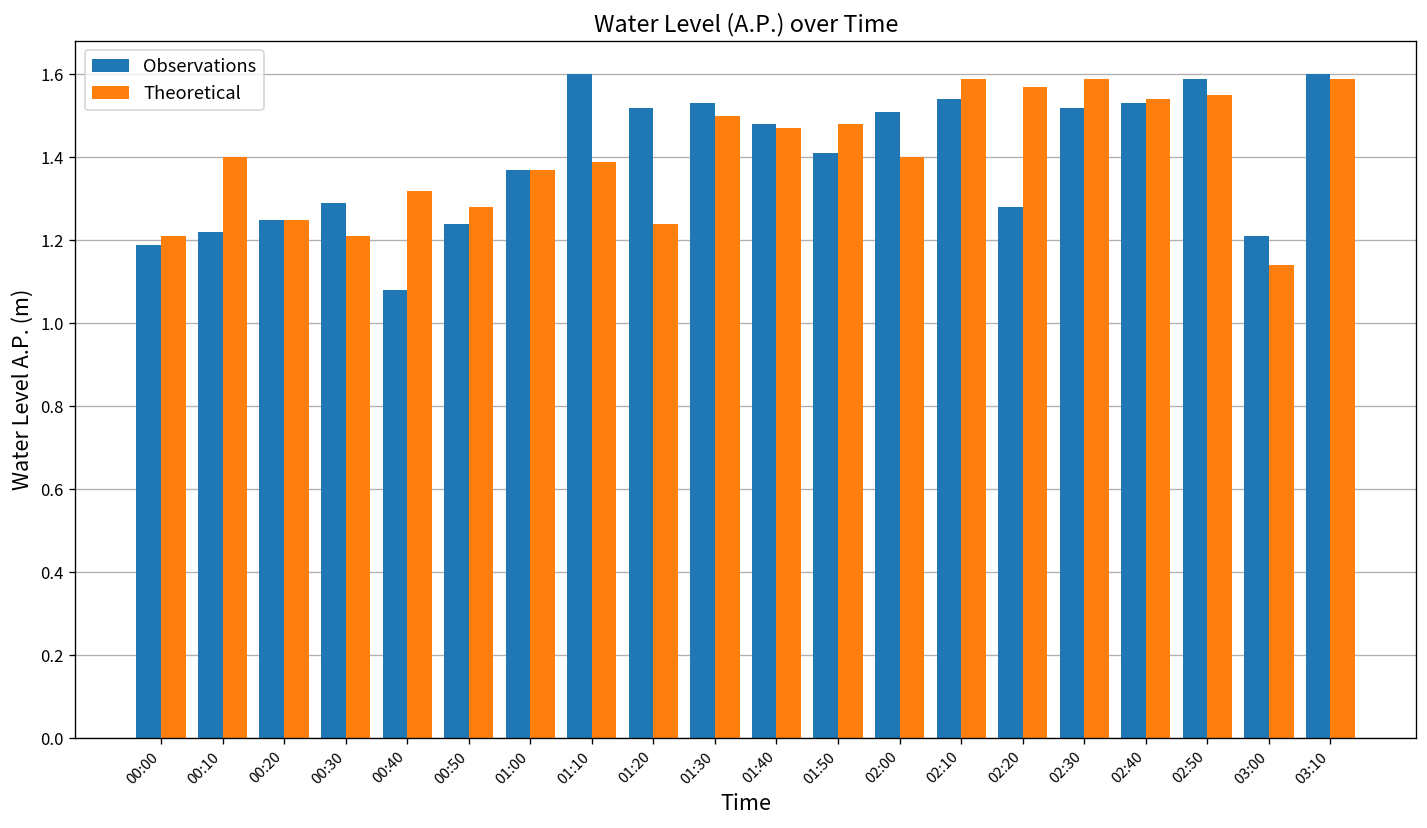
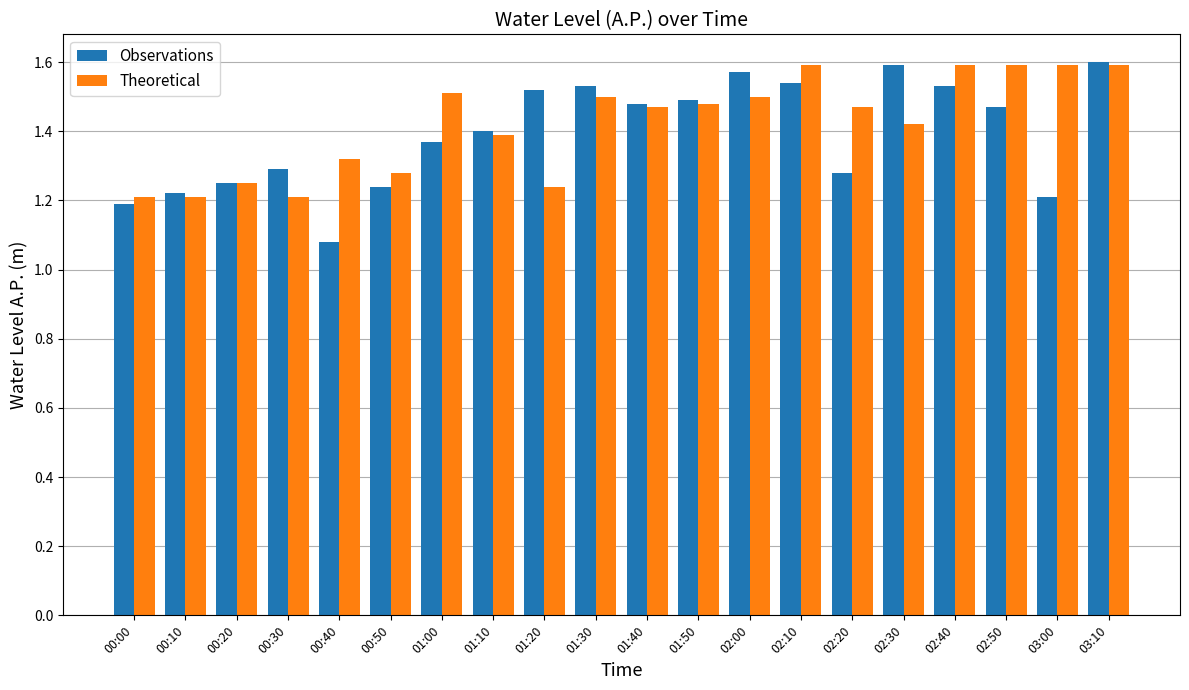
  {
    "Observations": {
      "00:00": 1.19,
      "00:10": 1.22,
      "00:20": 1.25,
      "00:30": 1.29,
      "00:40": 1.08,
      "00:50": 1.24,
      "01:00": 1.37,
-     "01:10": 1.6,
+     "01:10": 1.4,
      "01:20": 1.52,
      "01:30": 1.53,
      "01:40": 1.48,
-     "01:50": 1.41,
-     "02:00": 1.51,
+     "01:50": 1.49,
+     "02:00": 1.57,
      "02:10": 1.54,
      "02:20": 1.28,
-     "02:30": 1.52,
+     "02:30": 1.59,
      "02:40": 1.53,
-     "02:50": 1.59,
+     "02:50": 1.47,
      "03:00": 1.21,
      "03:10": 1.60
    },
    "Theoretical": {
      "00:00": 1.21,
-     "00:10": 1.40,
+     "00:10": 1.21,
      "00:20": 1.25,
      "00:30": 1.21,
      "00:40": 1.32,
      "00:50": 1.28,
-     "01:00": 1.37,
+     "01:00": 1.51,
      "01:10": 1.39,
      "01:20": 1.24,
      "01:30": 1.50,
      "01:40": 1.47,
      "01:50": 1.48,
-     "02:00": 1.4,
+     "02:00": 1.5,
      "02:10": 1.59,
-     "02:20": 1.57,
-     "02:30": 1.59,
-     "02:40": 1.54,
-     "02:50": 1.55,
-     "03:00": 1.14,
+     "02:20": 1.47,
+     "02:30": 1.42,
+     "02:40": 1.59,
+     "02:50": 1.59,
+     "03:00": 1.59,
      "03:10": 1.59
    }
  }
